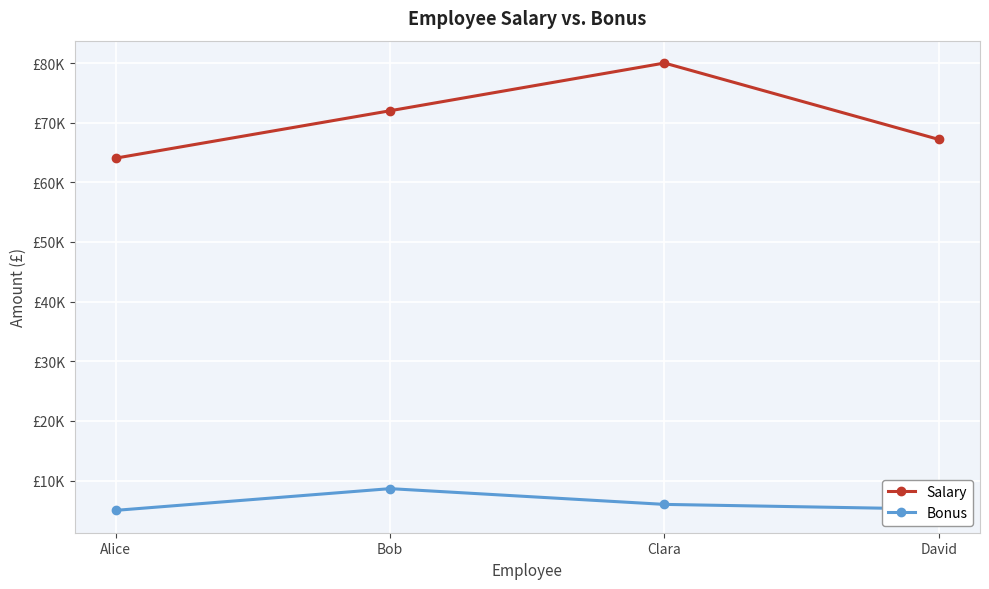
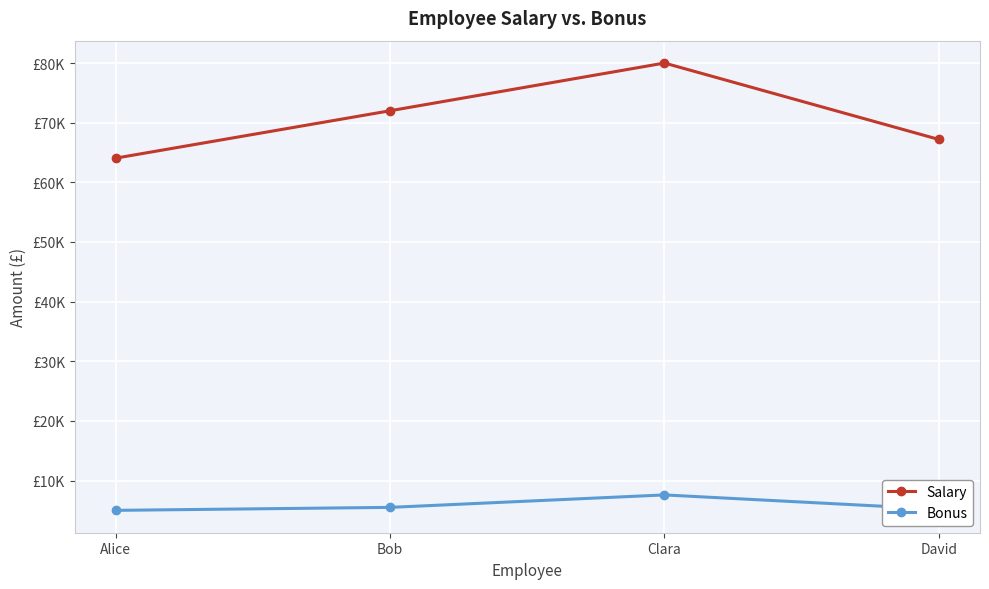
  {
    "Salary": {
      "Alice": "£64000",
      "Bob": "£72000",
      "Clara": "£80000",
      "David": "£67000"
    },
    "Bonus": {
      "Alice": "£5000",
-     "Bob": "£9000",
-     "Clara": "£6000"
+     "Bob": "£6000",
+     "Clara": "£8000"
    }
  }
